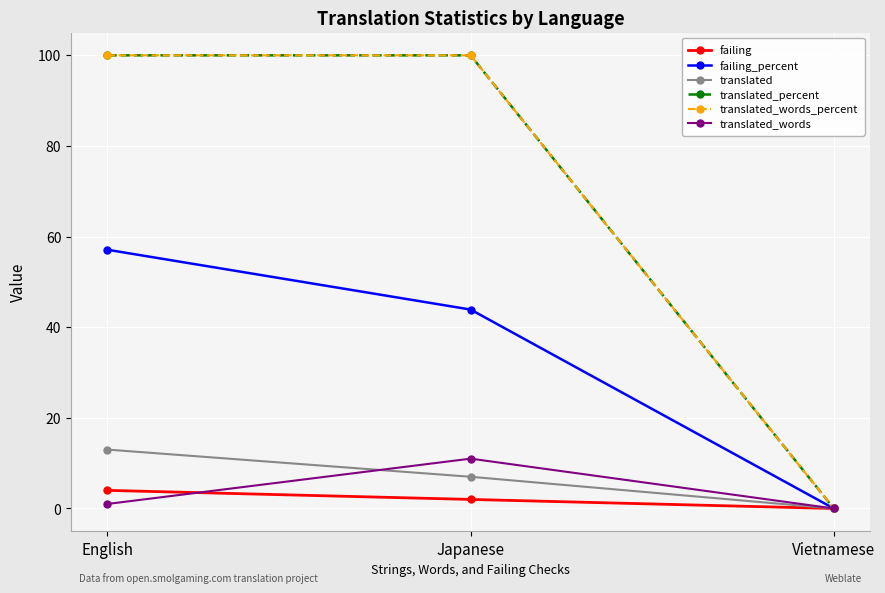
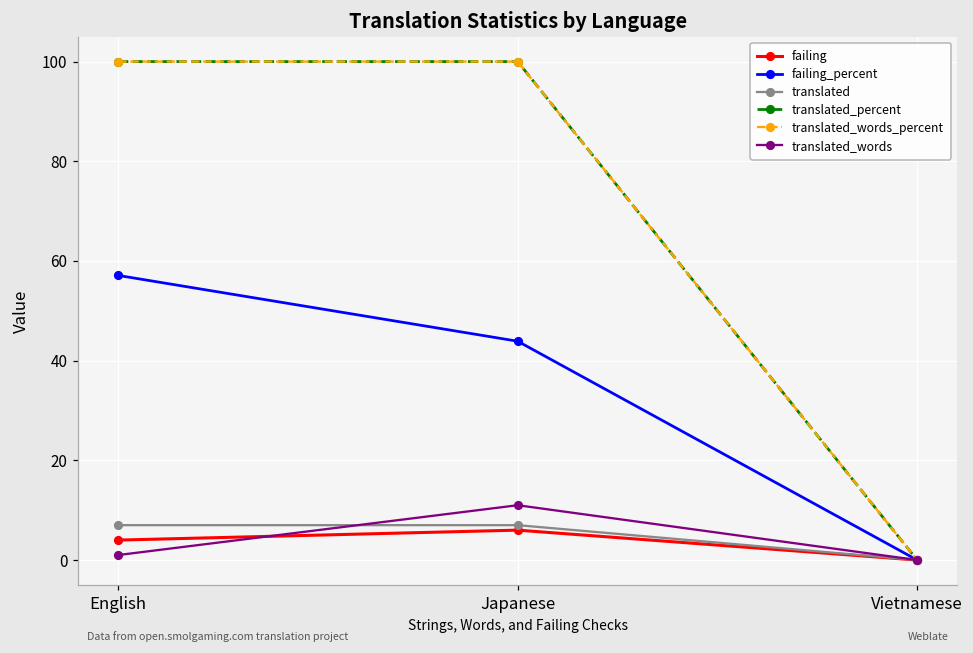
  {
    "failing": {
      "English": 4,
-     "Japanese": 2
+     "Japanese": 6
    },
    "failing_percent": {
      "English": 57,
      "Japanese": 44
    },
    "translated": {
-     "English": 13,
+     "English": 7,
      "Japanese": 7
    },
    "translated_words_percent": {
      "English": 100,
      "Japanese": 100
    },
    "translated_words": {
      "English": 1,
      "Japanese": 11
    }
  }
